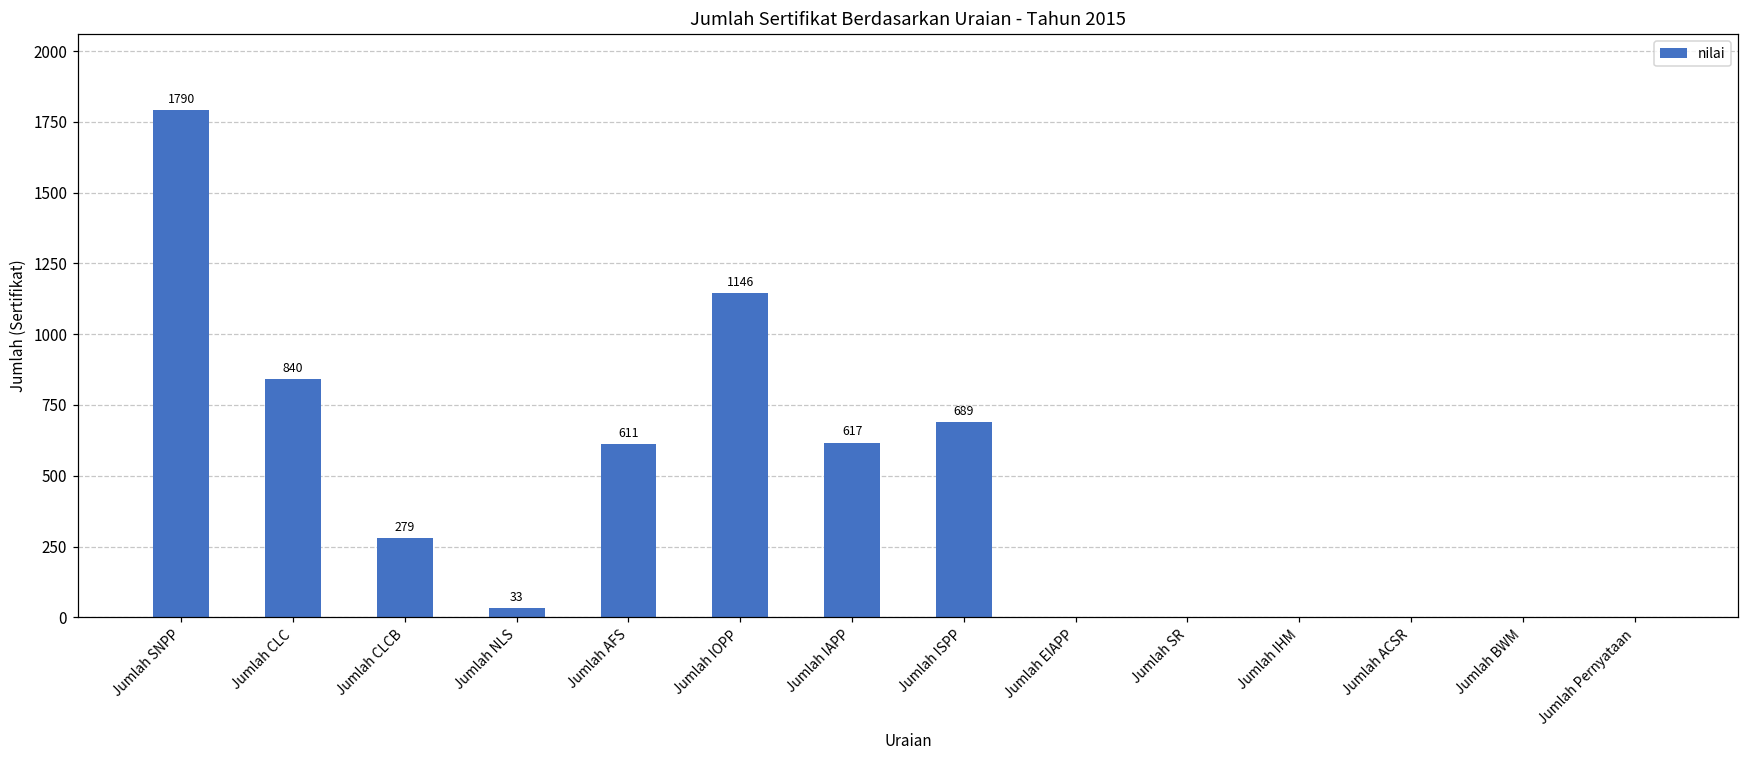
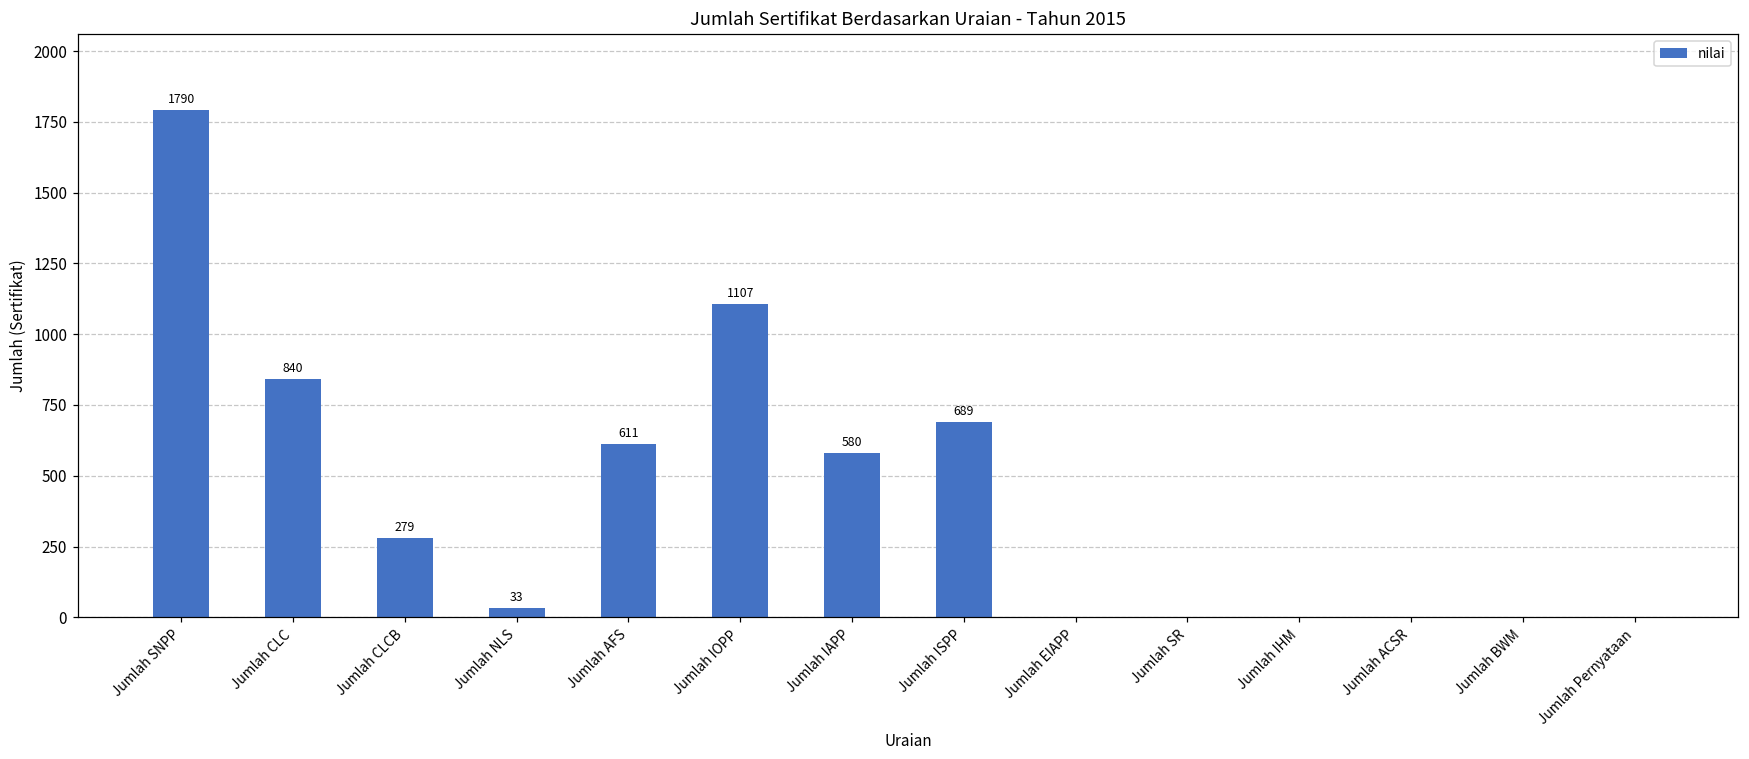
  {
    "Jumlah SNPP": 1790,
    "Jumlah CLC": 840,
    "Jumlah CLCB": 279,
    "Jumlah NLS": 33,
    "Jumlah AFS": 611,
-   "Jumlah IOPP": 1146,
-   "Jumlah IAPP": 617,
+   "Jumlah IOPP": 1107,
+   "Jumlah IAPP": 580,
    "Jumlah ISPP": 689
  }
